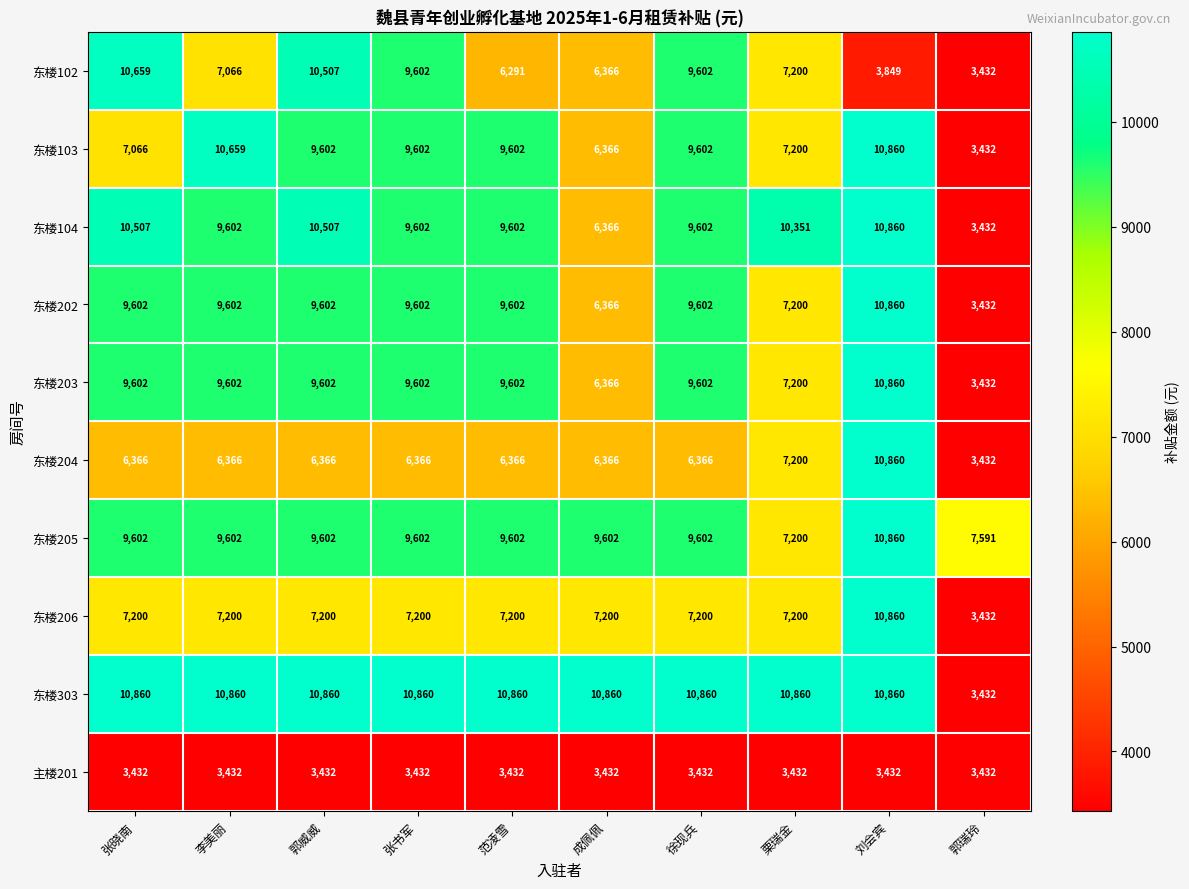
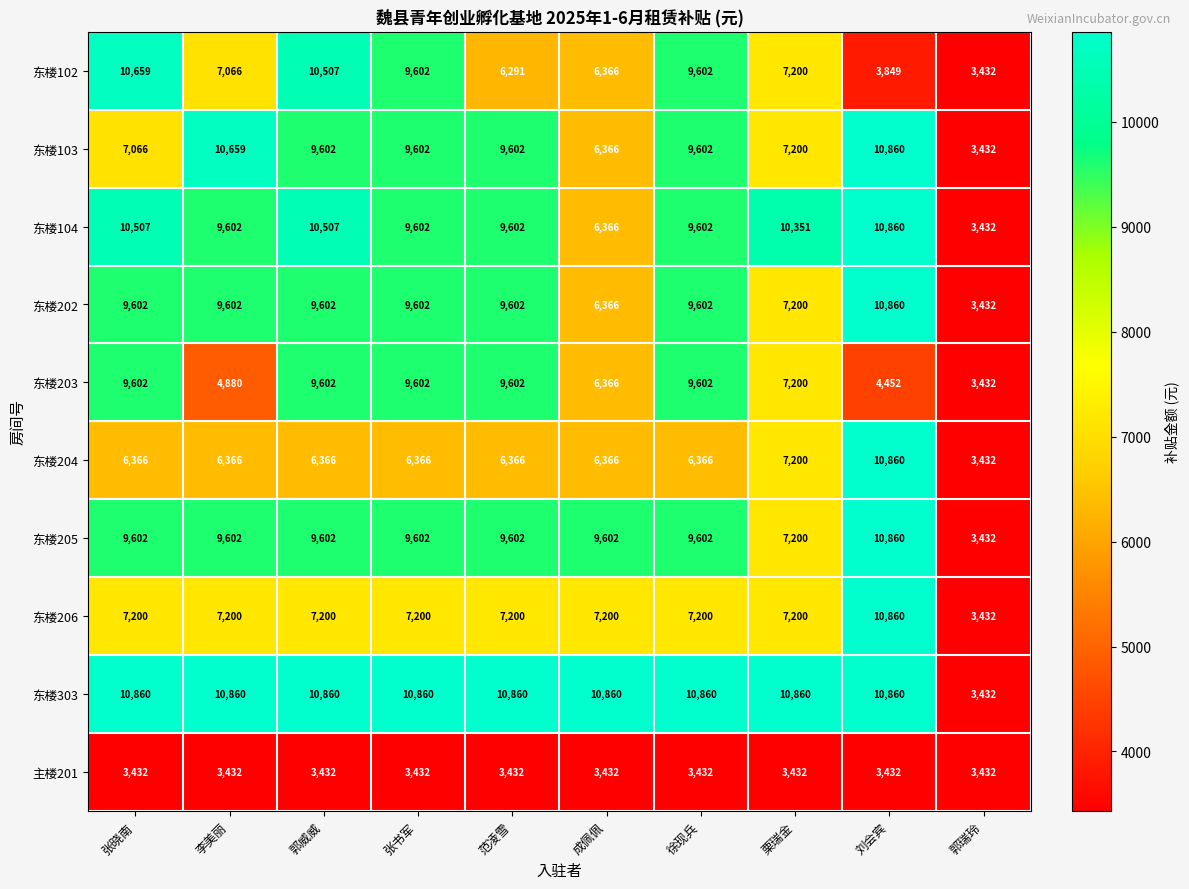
  {
    "东楼102": {
      "张晓南": "10,659",
      "李美丽": "7,066",
      "郭威威": "10,507",
      "张书军": "9,602",
      "范凌雪": "6,291",
      "成佩佩": "6,366",
      "徐现兵": "9,602",
      "栗瑞金": "7,200",
      "刘会宾": "3,849",
      "郭瑞玲": "3,432"
    },
    "东楼103": {
      "张晓南": "7,066",
      "李美丽": "10,659",
      "郭威威": "9,602",
      "张书军": "9,602",
      "范凌雪": "9,602",
      "成佩佩": "6,366",
      "徐现兵": "9,602",
      "栗瑞金": "7,200",
      "刘会宾": "10,860",
      "郭瑞玲": "3,432"
    },
    "东楼104": {
      "张晓南": "10,507",
      "李美丽": "9,602",
      "郭威威": "10,507",
      "张书军": "9,602",
      "范凌雪": "9,602",
      "成佩佩": "6,366",
      "徐现兵": "9,602",
      "栗瑞金": "10,351",
      "刘会宾": "10,860",
      "郭瑞玲": "3,432"
    },
    "东楼202": {
      "张晓南": "9,602",
      "李美丽": "9,602",
      "郭威威": "9,602",
      "张书军": "9,602",
      "范凌雪": "9,602",
      "成佩佩": "6,366",
      "徐现兵": "9,602",
      "栗瑞金": "7,200",
      "刘会宾": "10,860",
      "郭瑞玲": "3,432"
    },
    "东楼203": {
      "张晓南": "9,602",
-     "李美丽": "9,602",
+     "李美丽": "4,880",
      "郭威威": "9,602",
      "张书军": "9,602",
      "范凌雪": "9,602",
      "成佩佩": "6,366",
      "徐现兵": "9,602",
      "栗瑞金": "7,200",
-     "刘会宾": "10,860",
+     "刘会宾": "4,452",
      "郭瑞玲": "3,432"
    },
    "东楼204": {
      "张晓南": "6,366",
      "李美丽": "6,366",
      "郭威威": "6,366",
      "张书军": "6,366",
      "范凌雪": "6,366",
      "成佩佩": "6,366",
      "徐现兵": "6,366",
      "栗瑞金": "7,200",
      "刘会宾": "10,860",
      "郭瑞玲": "3,432"
    },
    "东楼205": {
      "张晓南": "9,602",
      "李美丽": "9,602",
      "郭威威": "9,602",
      "张书军": "9,602",
      "范凌雪": "9,602",
      "成佩佩": "9,602",
      "徐现兵": "9,602",
      "栗瑞金": "7,200",
      "刘会宾": "10,860",
-     "郭瑞玲": "7,591"
+     "郭瑞玲": "3,432"
    },
    "东楼206": {
      "张晓南": "7,200",
      "李美丽": "7,200",
      "郭威威": "7,200",
      "张书军": "7,200",
      "范凌雪": "7,200",
      "成佩佩": "7,200",
      "徐现兵": "7,200",
      "栗瑞金": "7,200",
      "刘会宾": "10,860",
      "郭瑞玲": "3,432"
    },
    "东楼303": {
      "张晓南": "10,860",
      "李美丽": "10,860",
      "郭威威": "10,860",
      "张书军": "10,860",
      "范凌雪": "10,860",
      "成佩佩": "10,860",
      "徐现兵": "10,860",
      "栗瑞金": "10,860",
      "刘会宾": "10,860",
      "郭瑞玲": "3,432"
    },
    "主楼201": {
      "张晓南": "3,432",
      "李美丽": "3,432",
      "郭威威": "3,432",
      "张书军": "3,432",
      "范凌雪": "3,432",
      "成佩佩": "3,432",
      "徐现兵": "3,432",
      "栗瑞金": "3,432",
      "刘会宾": "3,432",
      "郭瑞玲": "3,432"
    }
  }
